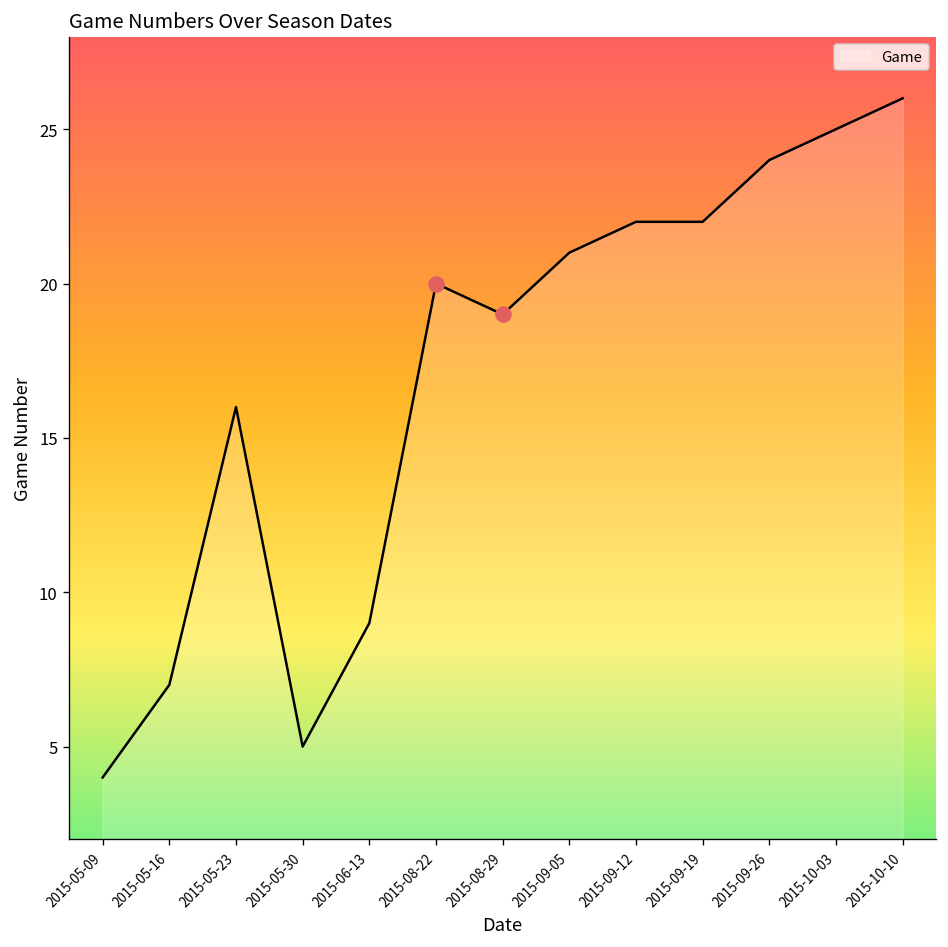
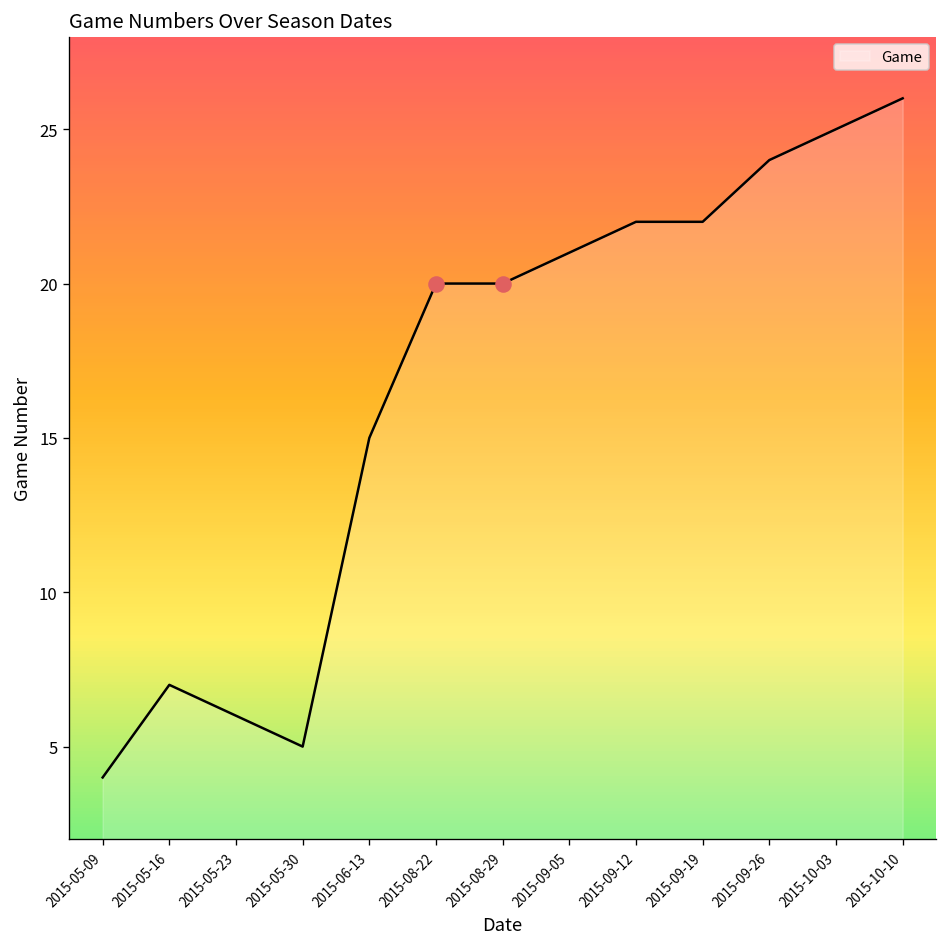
  {
    "Game": {
      "2015-05-09": 4,
      "2015-05-16": 7,
-     "2015-05-23": 16,
+     "2015-05-23": 6,
      "2015-05-30": 5,
-     "2015-06-13": 9,
-     "2015-08-29": 19,
+     "2015-06-13": 15,
+     "2015-08-29": 20,
      "2015-09-05": 21,
      "2015-09-12": 22,
      "2015-09-19": 22,
      "2015-09-26": 24,
      "2015-10-03": 25,
      "2015-10-10": 26
    }
  }
